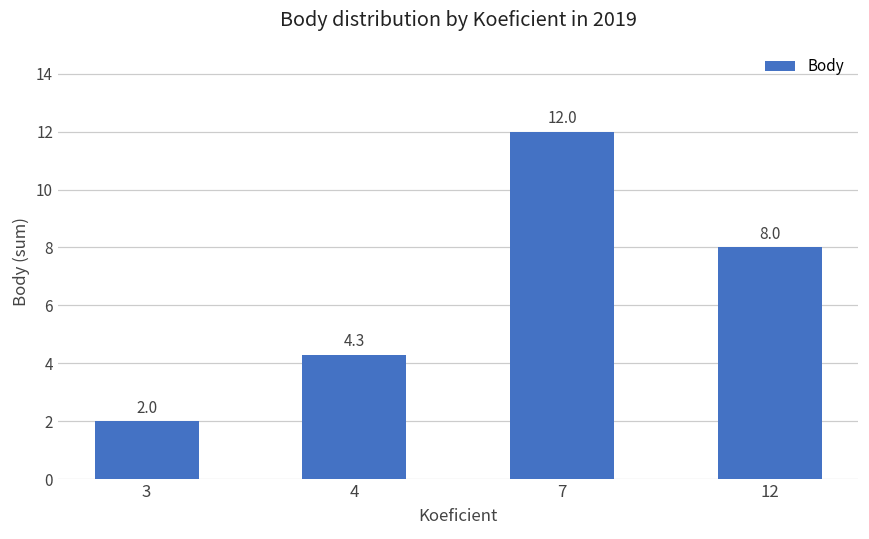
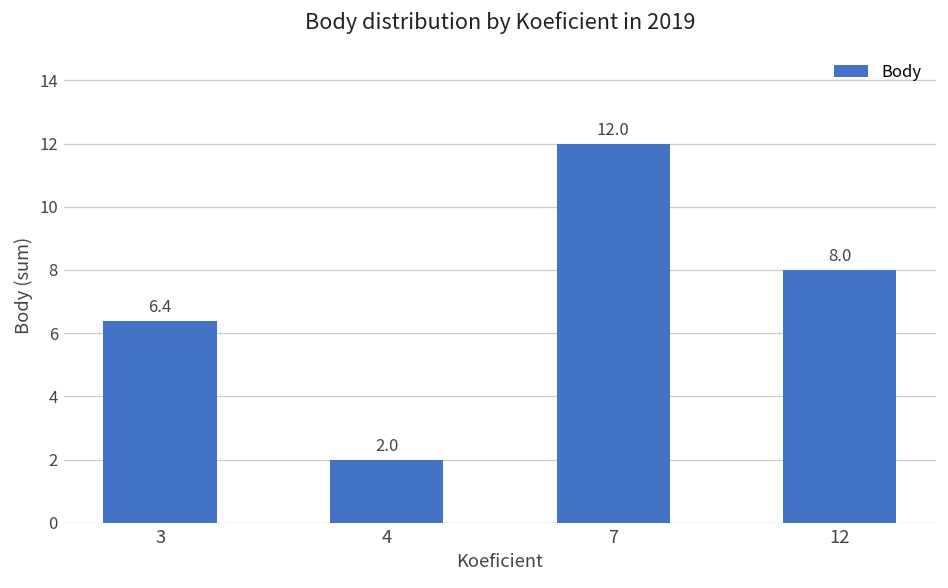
  {
-   "3": 2.0,
-   "4": 4.3,
+   "3": 6.4,
+   "4": 2.0,
    "7": 12.0,
    "12": 8.0
  }
